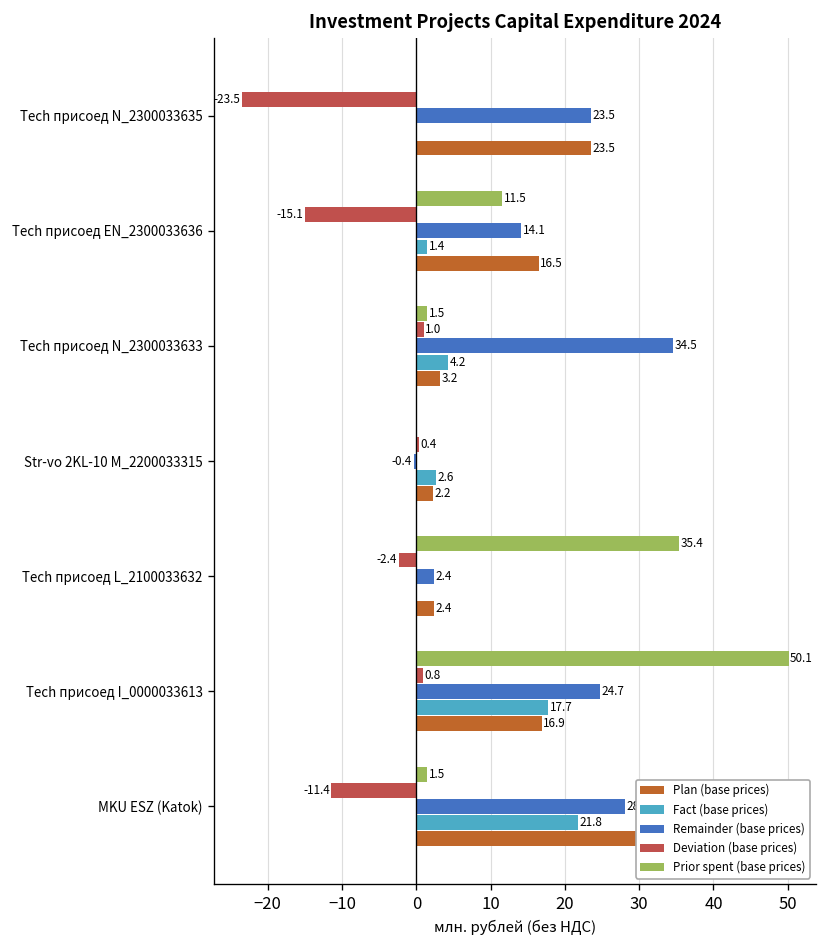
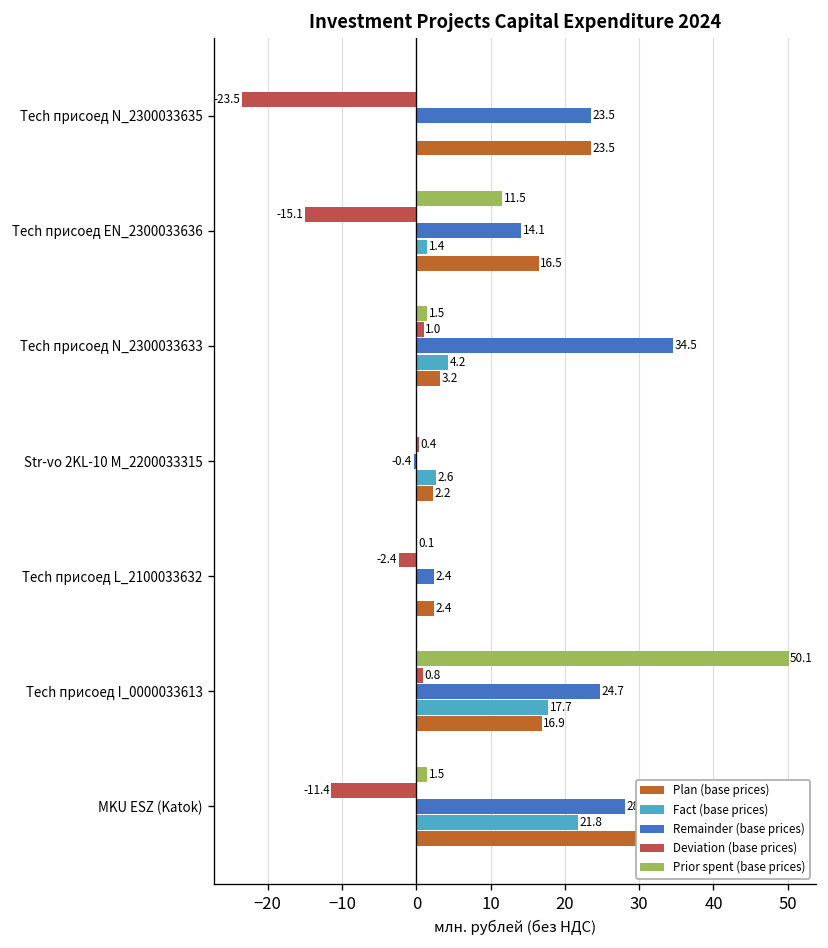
  {
    "Prior spent (base prices)": {
      "Tech присоед EN_2300033636": 11.5,
      "Tech присоед N_2300033633": 1.5,
-     "Tech присоед L_2100033632": 35.4,
+     "Tech присоед L_2100033632": 0.1,
      "Tech присоед I_0000033613": 50.1,
      "MKU ESZ (Katok)": 1.5
    }
  }
